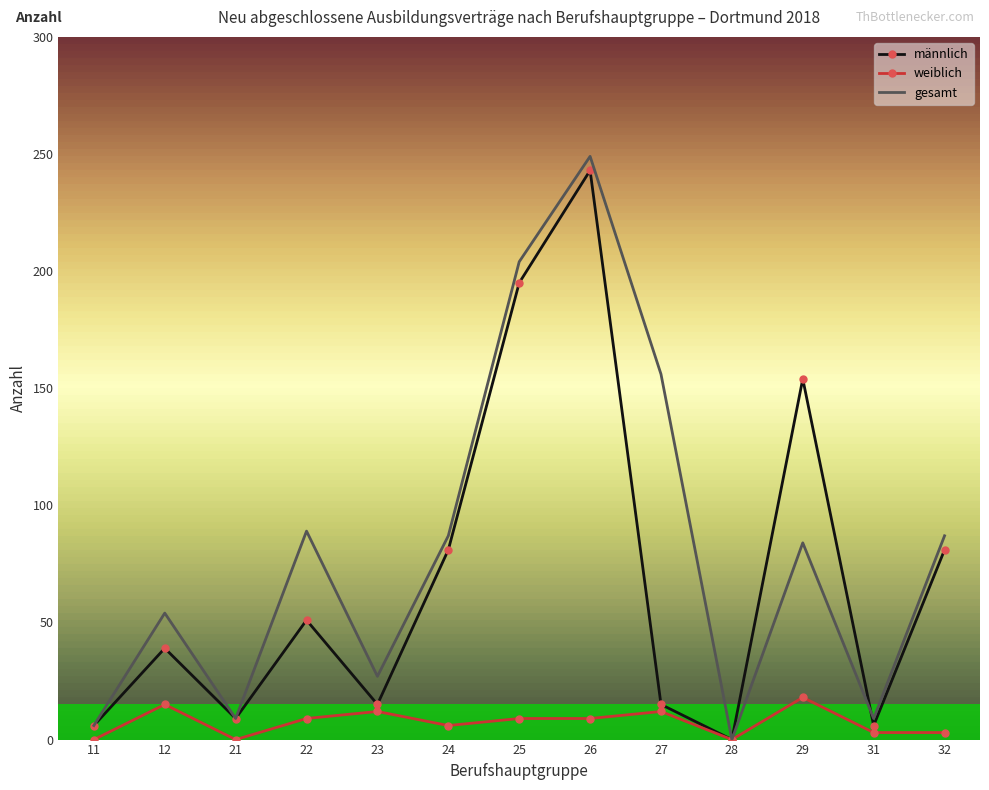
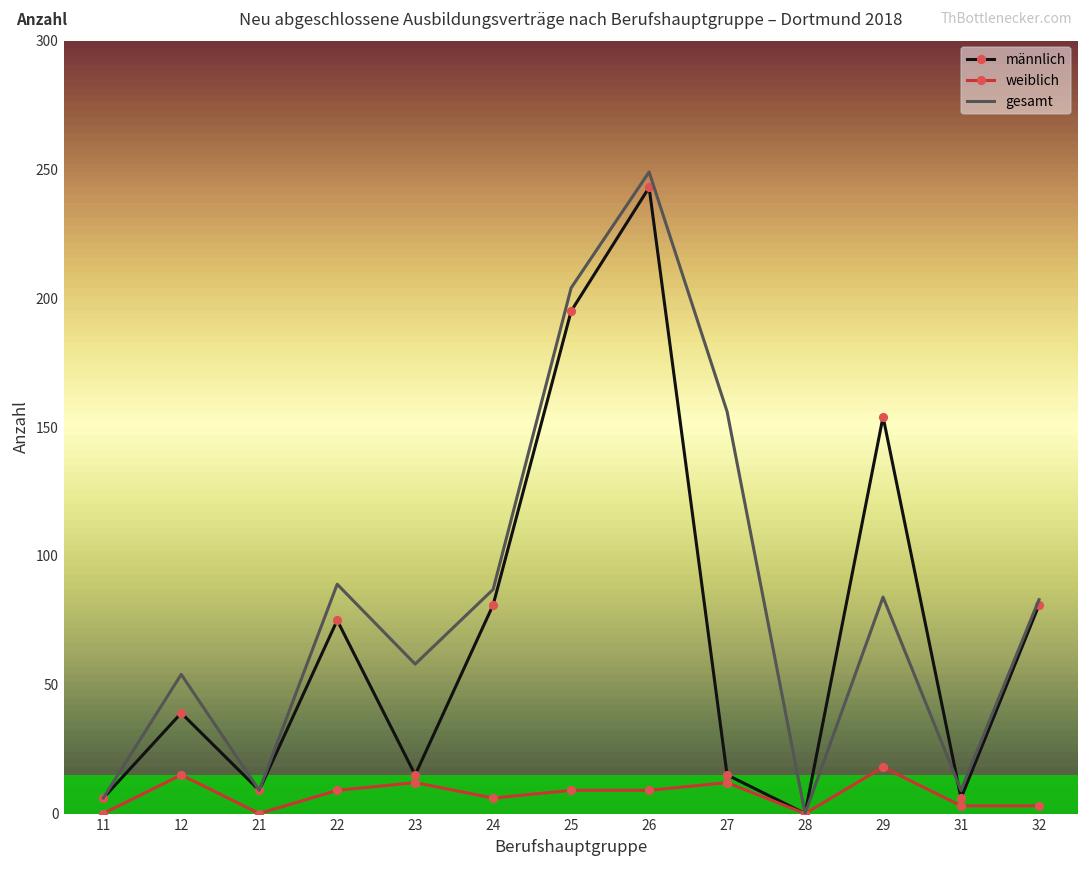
  {
    "männlich": {
      "12": 39,
-     "22": 51,
+     "22": 75,
      "23": 15,
      "24": 81,
      "25": 195,
      "26": 243,
      "27": 15,
      "29": 154,
      "31": 6,
      "32": 81
    },
    "gesamt": {
      "12": 54,
      "22": 89,
-     "23": 27,
+     "23": 58,
      "24": 87,
      "25": 204,
      "26": 249,
      "27": 156,
      "29": 84,
      "31": 9,
-     "32": 87
+     "32": 83
    }
  }
